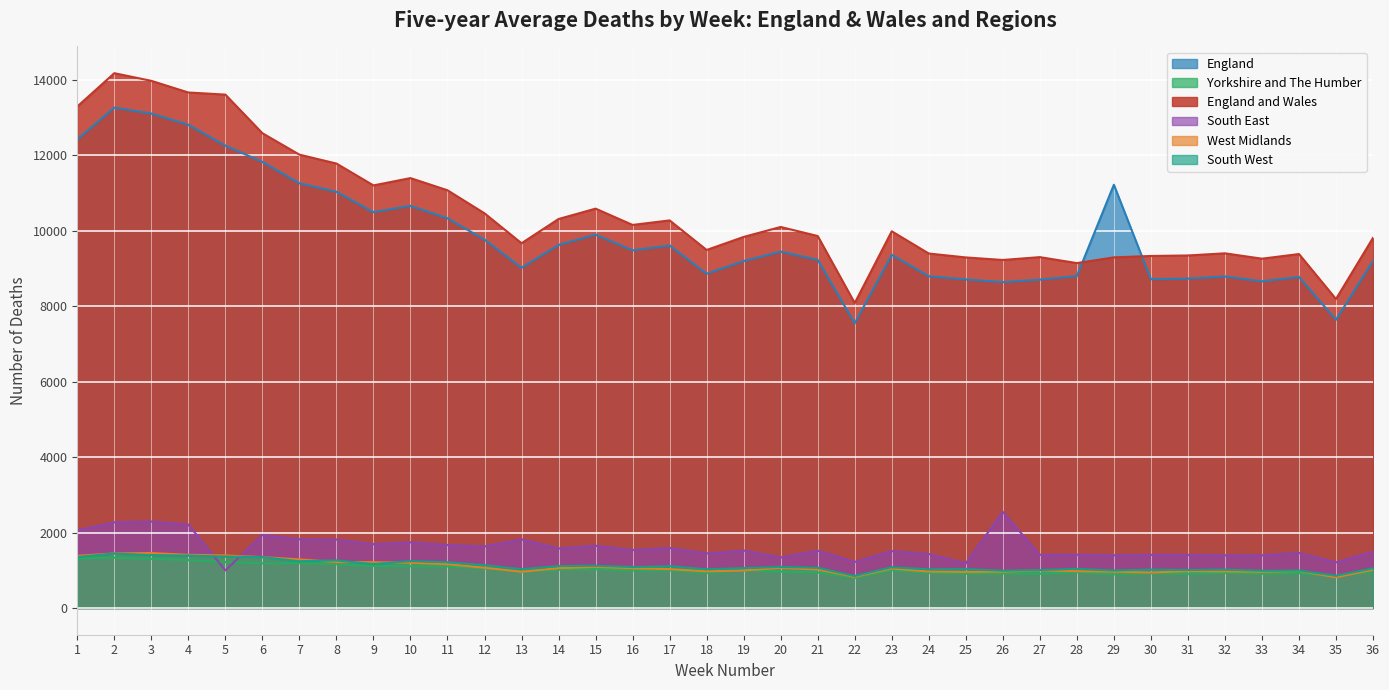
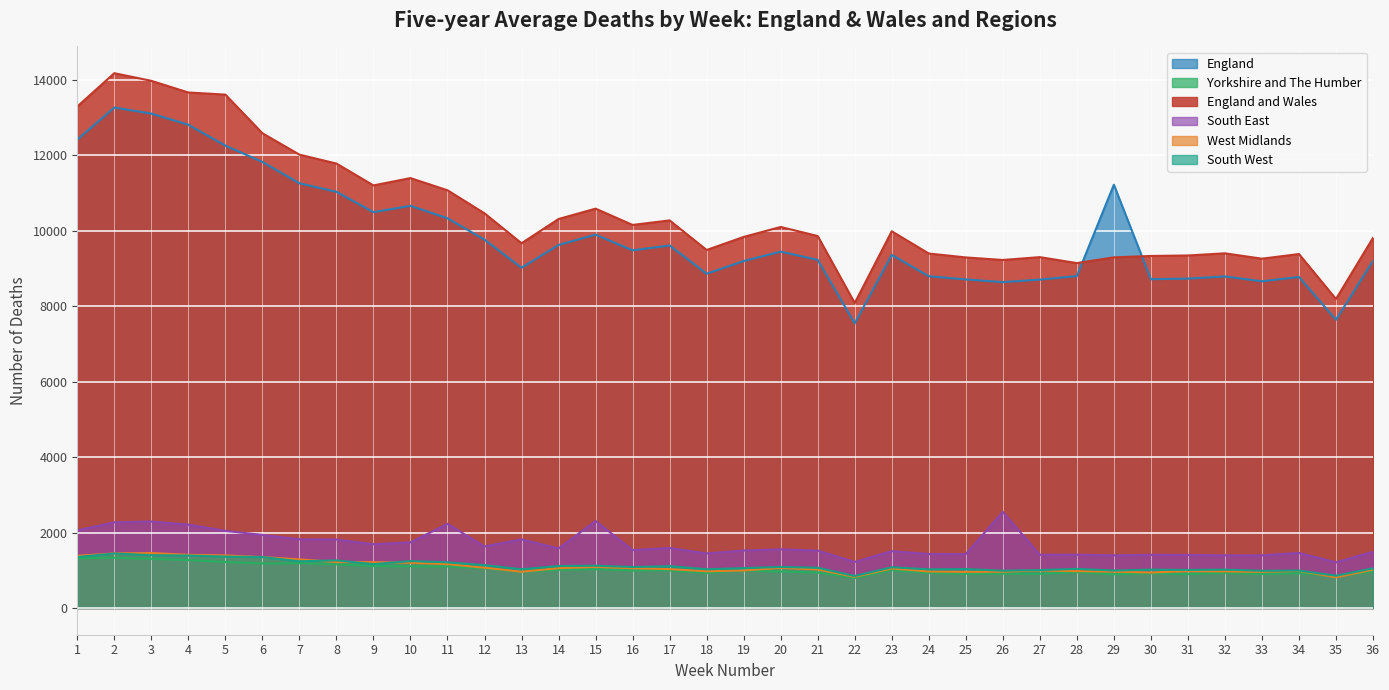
  {
    "England": {
      "1": 12400,
      "2": 13300,
      "3": 13100,
      "4": 12800,
      "5": 12300,
      "6": 11800,
      "7": 11300,
      "8": 11000,
      "9": 10500,
      "10": 10700,
      "11": 10300,
      "12": 9800,
      "13": 9000,
      "14": 9600,
      "15": 9900,
      "16": 9500,
      "17": 9600,
      "18": 8900,
      "19": 9200,
      "20": 9500,
      "21": 9200,
      "22": 7500,
      "23": 9400,
      "24": 8800,
      "25": 8700,
      "26": 8600,
      "27": 8700,
      "28": 8800,
      "29": 11200,
      "30": 8700,
      "31": 8700,
      "32": 8800,
      "33": 8700,
      "34": 8800,
      "35": 7600,
      "36": 9200
    },
    "England and Wales": {
      "1": 13300,
      "2": 14200,
      "3": 14000,
      "4": 13700,
      "5": 13600,
      "6": 12600,
      "7": 12000,
      "8": 11800,
      "9": 11200,
      "10": 11400,
      "11": 11100,
      "12": 10500,
      "13": 9700,
      "14": 10300,
      "15": 10600,
      "16": 10200,
      "17": 10300,
      "18": 9500,
      "19": 9800,
      "20": 10100,
      "21": 9900,
      "22": 8100,
      "23": 10000,
      "24": 9400,
      "25": 9300,
      "26": 9200,
      "27": 9300,
      "28": 9100,
      "29": 9300,
      "30": 9300,
      "31": 9300,
      "32": 9400,
      "33": 9300,
      "34": 9400,
      "35": 8200,
      "36": 9800
    },
    "South East": {
      "1": 2100,
      "2": 2300,
      "3": 2300,
      "4": 2200,
-     "5": 1000,
+     "5": 2000,
      "6": 1900,
      "7": 1800,
      "8": 1800,
      "9": 1700,
      "10": 1700,
-     "11": 1700,
+     "11": 2200,
      "12": 1600,
      "13": 1800,
      "14": 1600,
-     "15": 1700,
+     "15": 2300,
      "16": 1500,
      "17": 1600,
      "18": 1400,
      "19": 1500,
-     "20": 1300,
+     "20": 1600,
      "21": 1500,
      "22": 1200,
      "23": 1500,
      "24": 1400,
-     "25": 1200,
+     "25": 1400,
      "26": 2500,
      "27": 1400,
      "28": 1400,
      "29": 1400,
      "30": 1400,
      "31": 1400,
      "32": 1400,
      "33": 1400,
      "34": 1500,
      "35": 1200,
      "36": 1500
    }
  }
